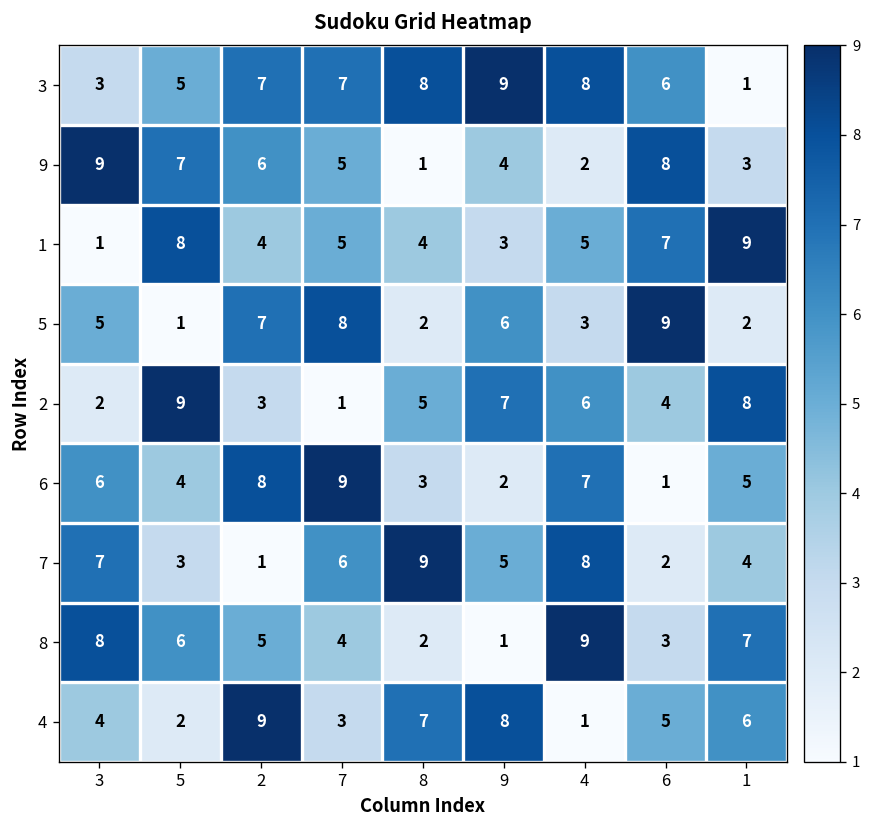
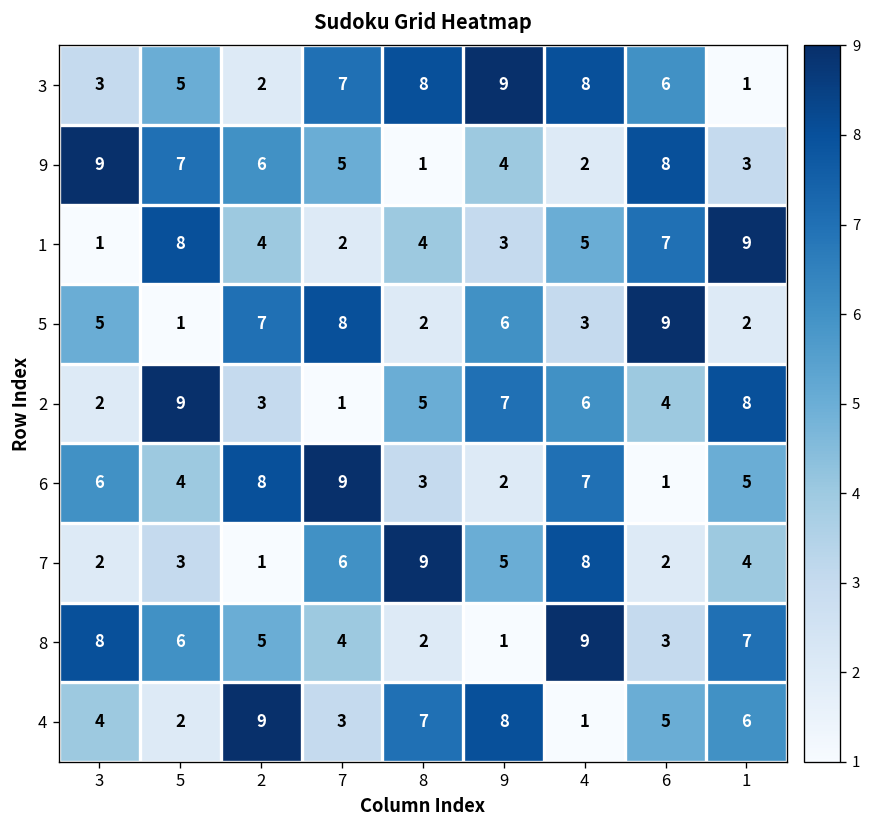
  {
    "3": {
      "3": 3,
      "5": 5,
-     "2": 7,
+     "2": 2,
      "7": 7,
      "8": 8,
      "9": 9,
      "4": 8,
      "6": 6,
      "1": 1
    },
    "9": {
      "3": 9,
      "5": 7,
      "2": 6,
      "7": 5,
      "8": 1,
      "9": 4,
      "4": 2,
      "6": 8,
      "1": 3
    },
    "1": {
      "3": 1,
      "5": 8,
      "2": 4,
-     "7": 5,
+     "7": 2,
      "8": 4,
      "9": 3,
      "4": 5,
      "6": 7,
      "1": 9
    },
    "5": {
      "3": 5,
      "5": 1,
      "2": 7,
      "7": 8,
      "8": 2,
      "9": 6,
      "4": 3,
      "6": 9,
      "1": 2
    },
    "2": {
      "3": 2,
      "5": 9,
      "2": 3,
      "7": 1,
      "8": 5,
      "9": 7,
      "4": 6,
      "6": 4,
      "1": 8
    },
    "6": {
      "3": 6,
      "5": 4,
      "2": 8,
      "7": 9,
      "8": 3,
      "9": 2,
      "4": 7,
      "6": 1,
      "1": 5
    },
    "7": {
-     "3": 7,
+     "3": 2,
      "5": 3,
      "2": 1,
      "7": 6,
      "8": 9,
      "9": 5,
      "4": 8,
      "6": 2,
      "1": 4
    },
    "8": {
      "3": 8,
      "5": 6,
      "2": 5,
      "7": 4,
      "8": 2,
      "9": 1,
      "4": 9,
      "6": 3,
      "1": 7
    },
    "4": {
      "3": 4,
      "5": 2,
      "2": 9,
      "7": 3,
      "8": 7,
      "9": 8,
      "4": 1,
      "6": 5,
      "1": 6
    }
  }
